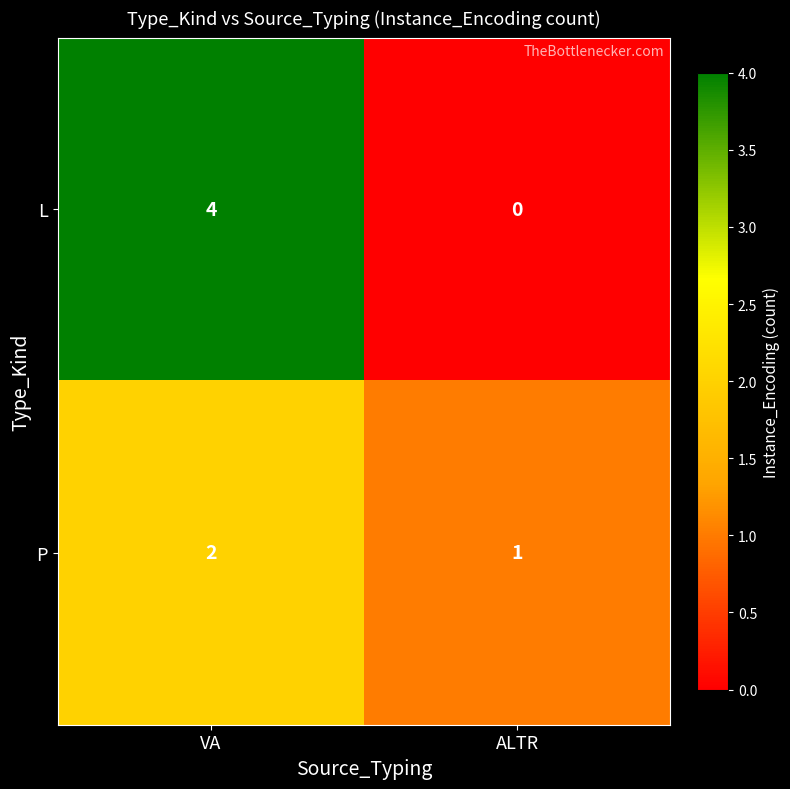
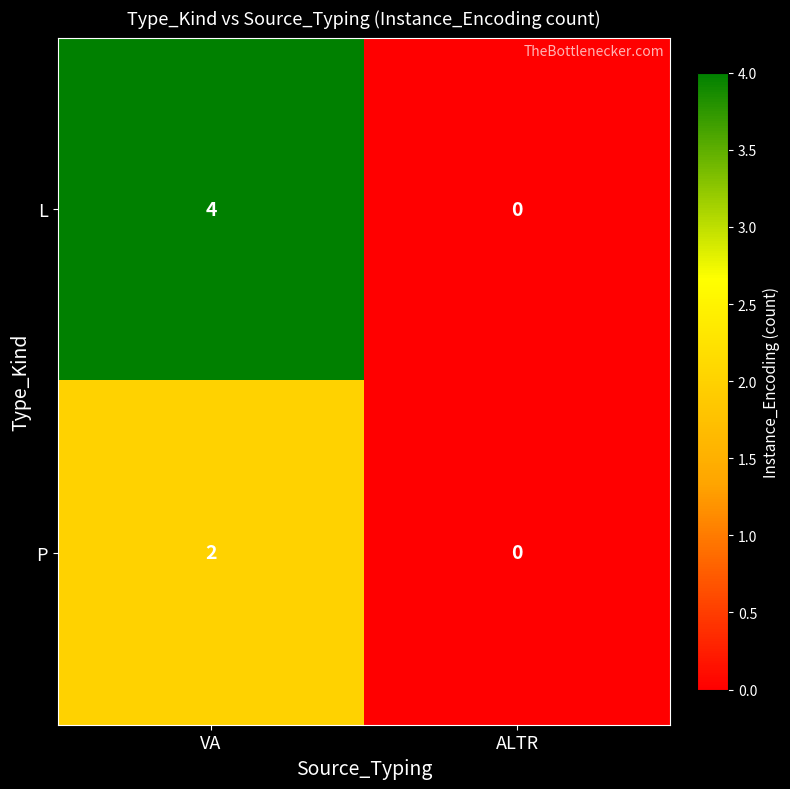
  {
    "L": {
      "VA": 4
    },
    "P": {
      "VA": 2,
-     "ALTR": 1
+     "ALTR": 0
    }
  }
